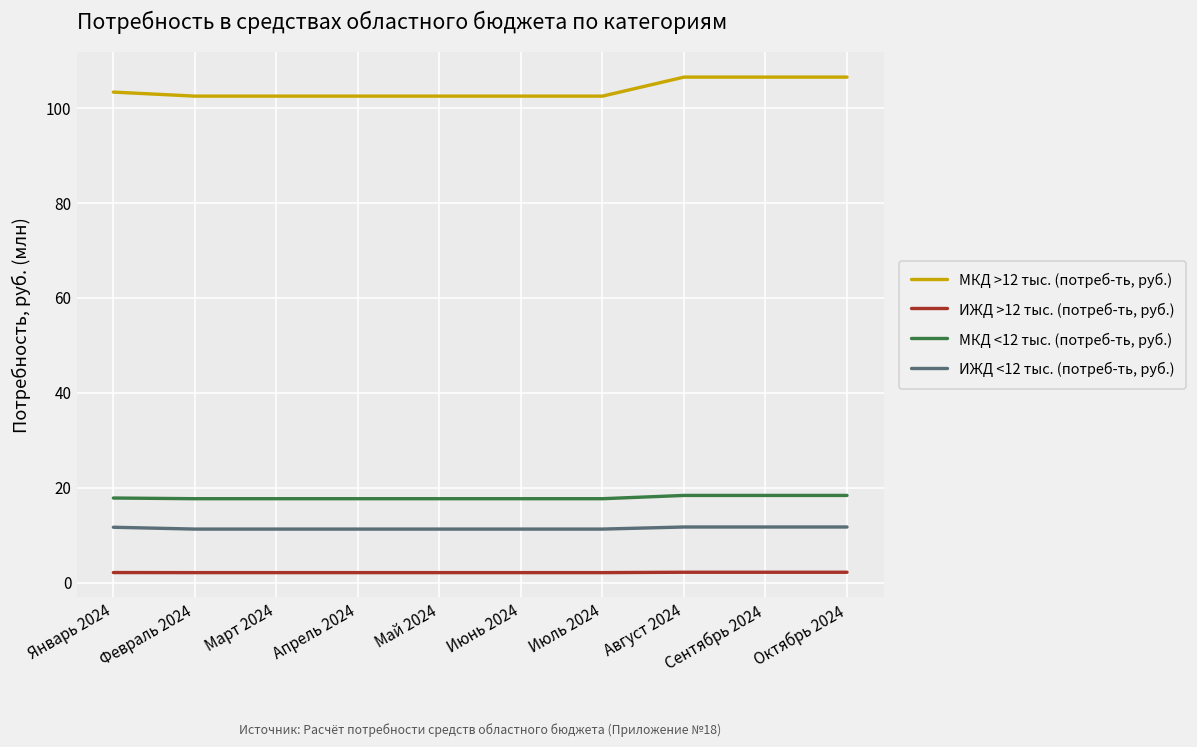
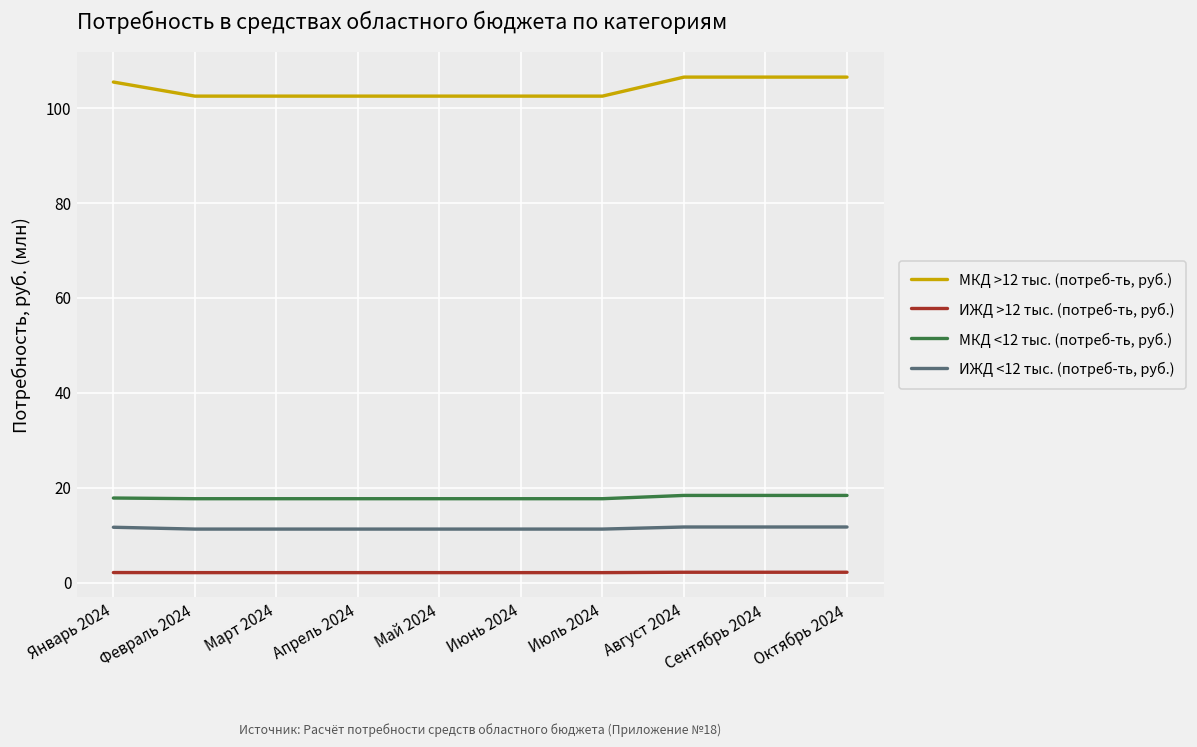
  {
    "МКД >12 тыс. (потреб-ть, руб.)": {
-     "Январь 2024": 103,
+     "Январь 2024": 106,
      "Февраль 2024": 103,
      "Март 2024": 103,
      "Апрель 2024": 103,
      "Май 2024": 103,
      "Июнь 2024": 103,
      "Июль 2024": 103,
      "Август 2024": 107,
      "Сентябрь 2024": 107,
      "Октябрь 2024": 107
    },
    "ИЖД >12 тыс. (потреб-ть, руб.)": {
      "Январь 2024": 2,
      "Февраль 2024": 2,
      "Март 2024": 2,
      "Апрель 2024": 2,
      "Май 2024": 2,
      "Июнь 2024": 2,
      "Июль 2024": 2,
      "Август 2024": 2,
      "Сентябрь 2024": 2,
      "Октябрь 2024": 2
    },
    "МКД <12 тыс. (потреб-ть, руб.)": {
      "Январь 2024": 18,
      "Февраль 2024": 18,
      "Март 2024": 18,
      "Апрель 2024": 18,
      "Май 2024": 18,
      "Июнь 2024": 18,
      "Июль 2024": 18,
      "Август 2024": 18,
      "Сентябрь 2024": 18,
      "Октябрь 2024": 18
    },
    "ИЖД <12 тыс. (потреб-ть, руб.)": {
      "Январь 2024": 12,
      "Февраль 2024": 11,
      "Март 2024": 11,
      "Апрель 2024": 11,
      "Май 2024": 11,
      "Июнь 2024": 11,
      "Июль 2024": 11,
      "Август 2024": 12,
      "Сентябрь 2024": 12,
      "Октябрь 2024": 12
    }
  }
